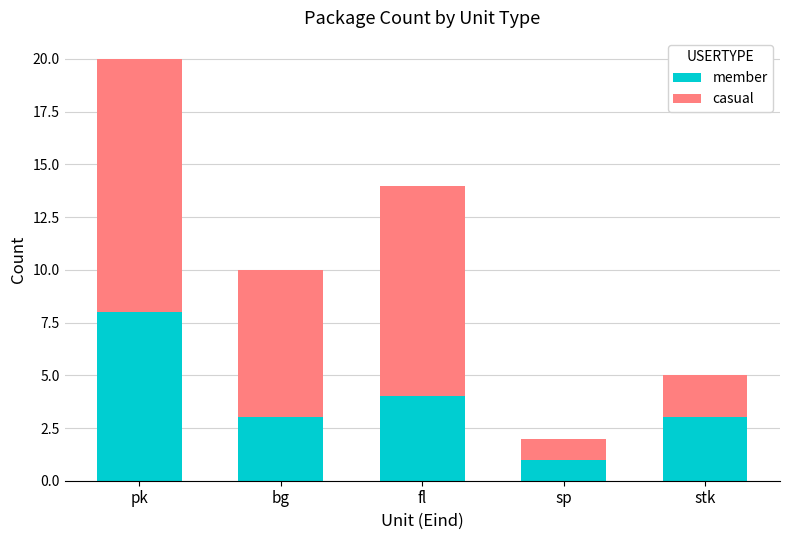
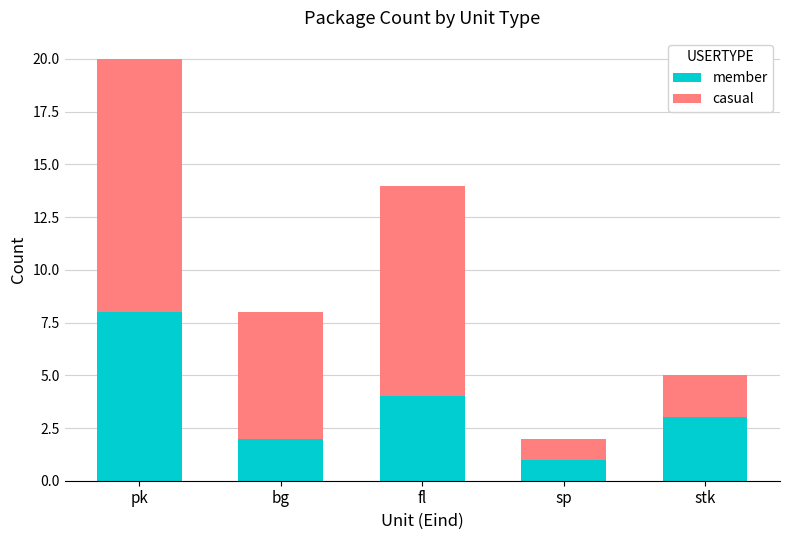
  {
    "member": {
      "pk": 8,
-     "bg": 3,
+     "bg": 2,
      "fl": 4,
      "sp": 1,
      "stk": 3
    },
    "casual": {
      "pk": 12,
-     "bg": 7,
+     "bg": 6,
      "fl": 10,
      "sp": 1,
      "stk": 2
    }
  }
